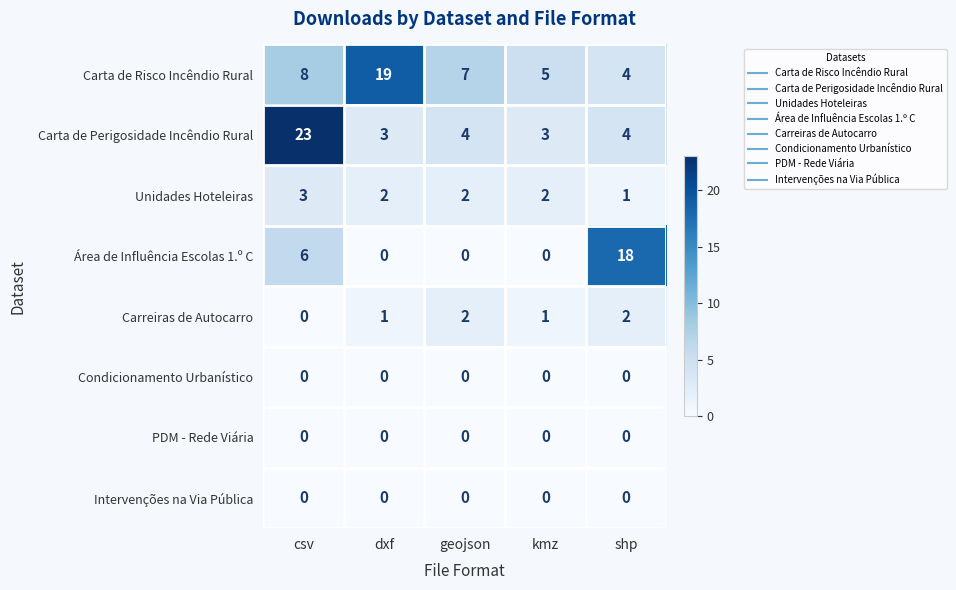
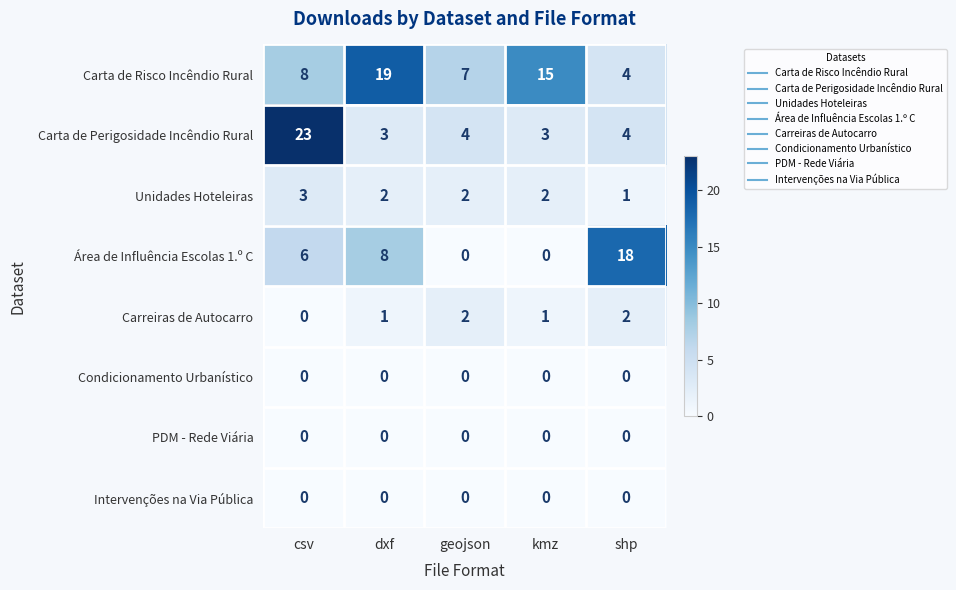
  {
    "Carta de Risco Incêndio Rural": {
      "csv": 8,
      "dxf": 19,
      "geojson": 7,
-     "kmz": 5,
+     "kmz": 15,
      "shp": 4
    },
    "Carta de Perigosidade Incêndio Rural": {
      "csv": 23,
      "dxf": 3,
      "geojson": 4,
      "kmz": 3,
      "shp": 4
    },
    "Unidades Hoteleiras": {
      "csv": 3,
      "dxf": 2,
      "geojson": 2,
      "kmz": 2,
      "shp": 1
    },
    "Área de Influência Escolas 1.º C": {
      "csv": 6,
-     "dxf": 0,
+     "dxf": 8,
      "geojson": 0,
      "kmz": 0,
      "shp": 18
    },
    "Carreiras de Autocarro": {
      "csv": 0,
      "dxf": 1,
      "geojson": 2,
      "kmz": 1,
      "shp": 2
    },
    "Condicionamento Urbanístico": {
      "csv": 0,
      "dxf": 0,
      "geojson": 0,
      "kmz": 0,
      "shp": 0
    },
    "PDM - Rede Viária": {
      "csv": 0,
      "dxf": 0,
      "geojson": 0,
      "kmz": 0,
      "shp": 0
    },
    "Intervenções na Via Pública": {
      "csv": 0,
      "dxf": 0,
      "geojson": 0,
      "kmz": 0,
      "shp": 0
    }
  }
